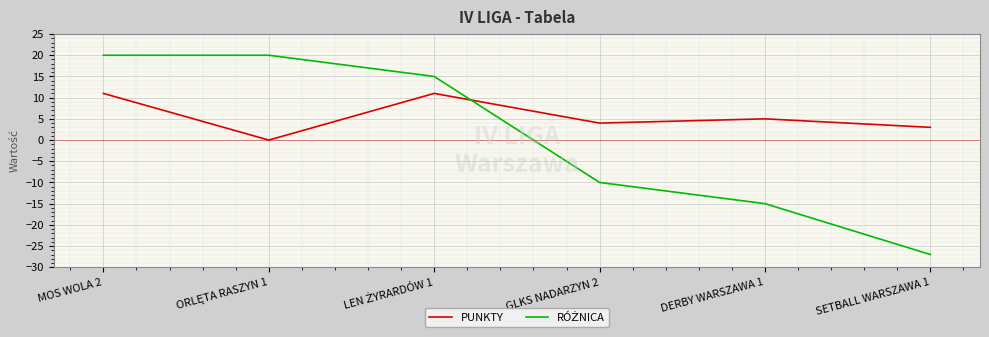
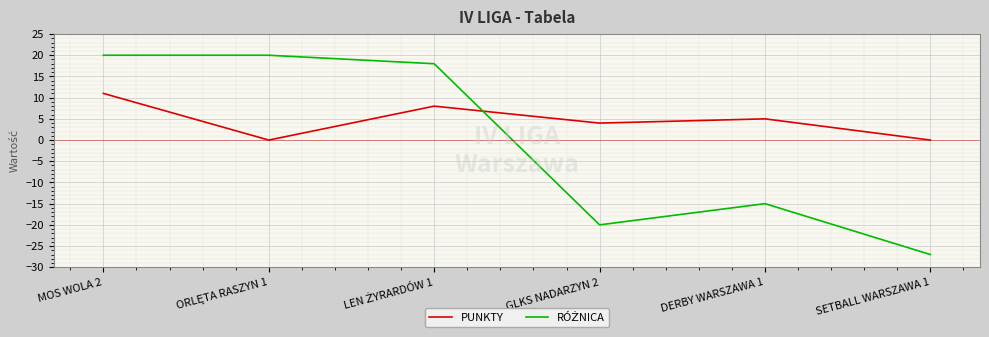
  {
    "PUNKTY": {
      "MOS WOLA 2": 11,
      "ORLĘTA RASZYN 1": 0,
-     "LEN ŻYRARDÓW 1": 11,
+     "LEN ŻYRARDÓW 1": 8,
      "GLKS NADARZYN 2": 4,
      "DERBY WARSZAWA 1": 5,
-     "SETBALL WARSZAWA 1": 3
+     "SETBALL WARSZAWA 1": 0
    },
    "RÓŻNICA": {
      "MOS WOLA 2": 20,
      "ORLĘTA RASZYN 1": 20,
-     "LEN ŻYRARDÓW 1": 15,
-     "GLKS NADARZYN 2": -10,
+     "LEN ŻYRARDÓW 1": 18,
+     "GLKS NADARZYN 2": -20,
      "DERBY WARSZAWA 1": -15,
      "SETBALL WARSZAWA 1": -27
    }
  }
